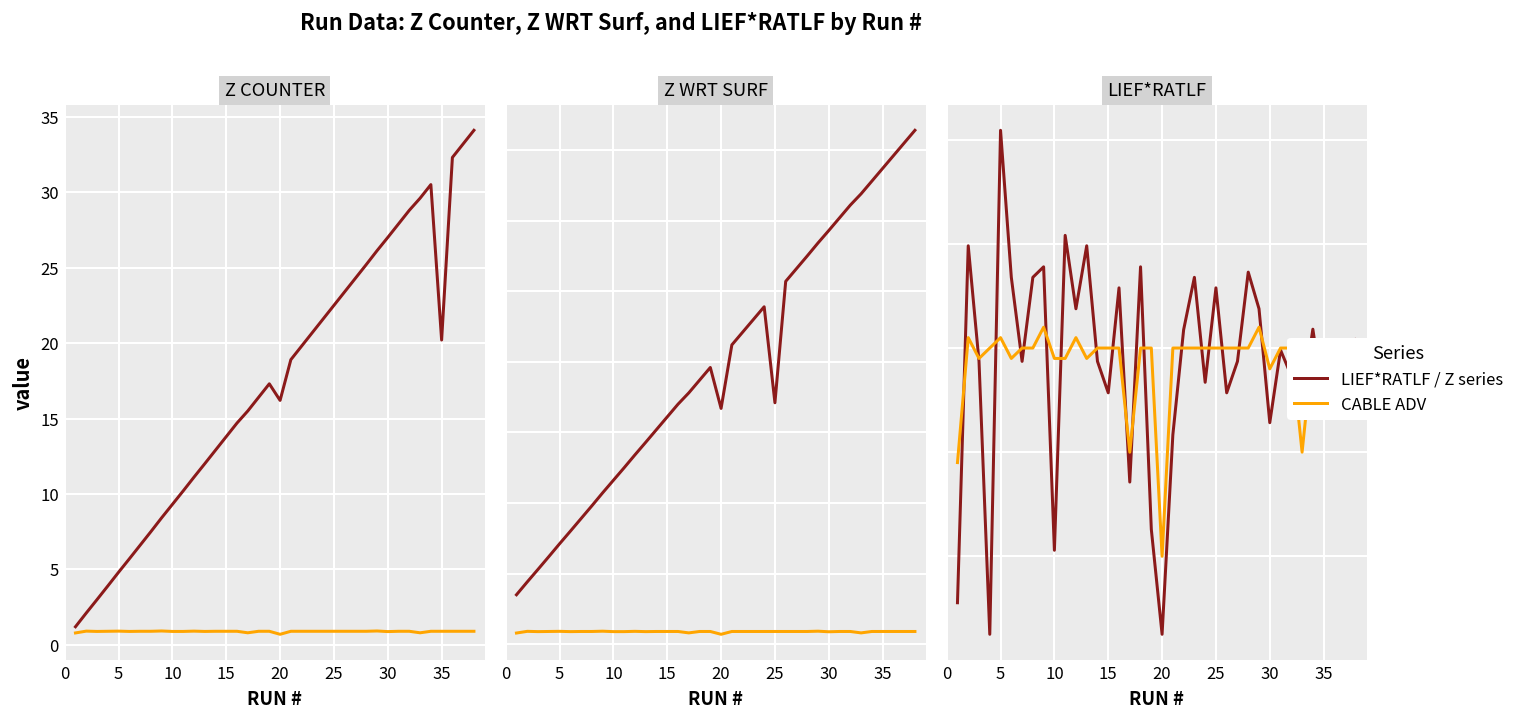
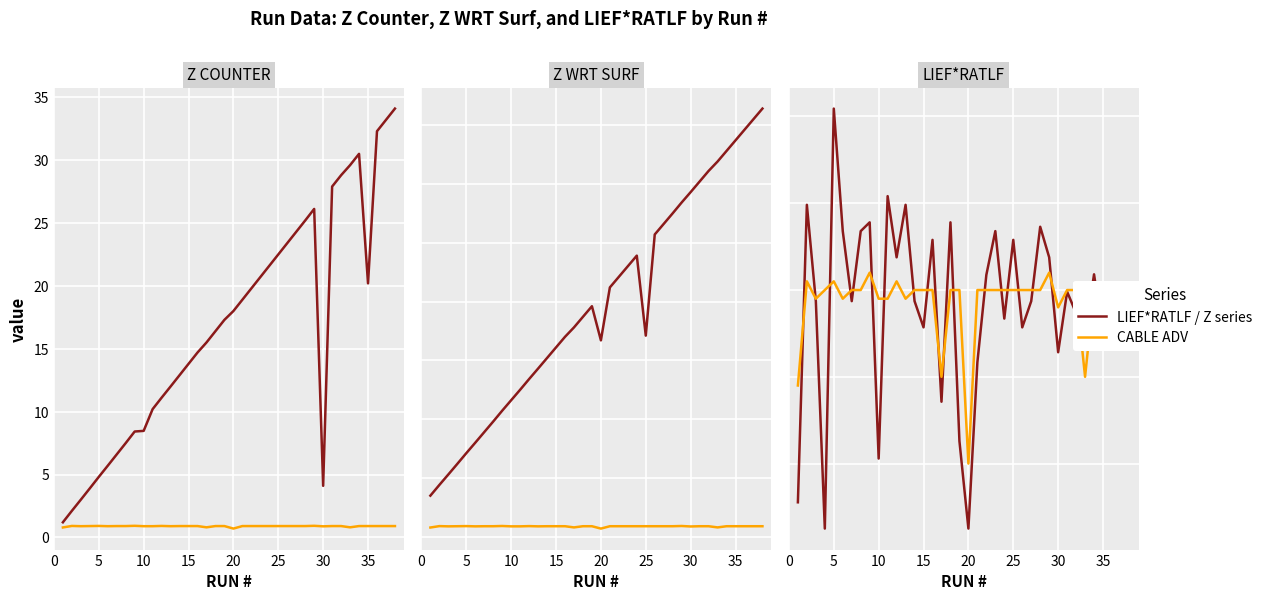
  {
    "Z COUNTER": {
      "LIEF*RATLF / Z series": {
        "5": 4.8,
-       "10": 9.3,
+       "10": 8.5,
        "15": 13.8,
-       "20": 16.2,
+       "20": 18.0,
        "25": 22.5,
-       "30": 27.0,
+       "30": 4.1,
        "35": 20.2
      },
      "CABLE ADV": {
        "5": 0.9,
        "10": 0.9,
        "15": 0.9,
        "20": 0.7,
        "25": 0.9,
        "30": 0.9,
        "35": 0.9
      }
    }
  }
